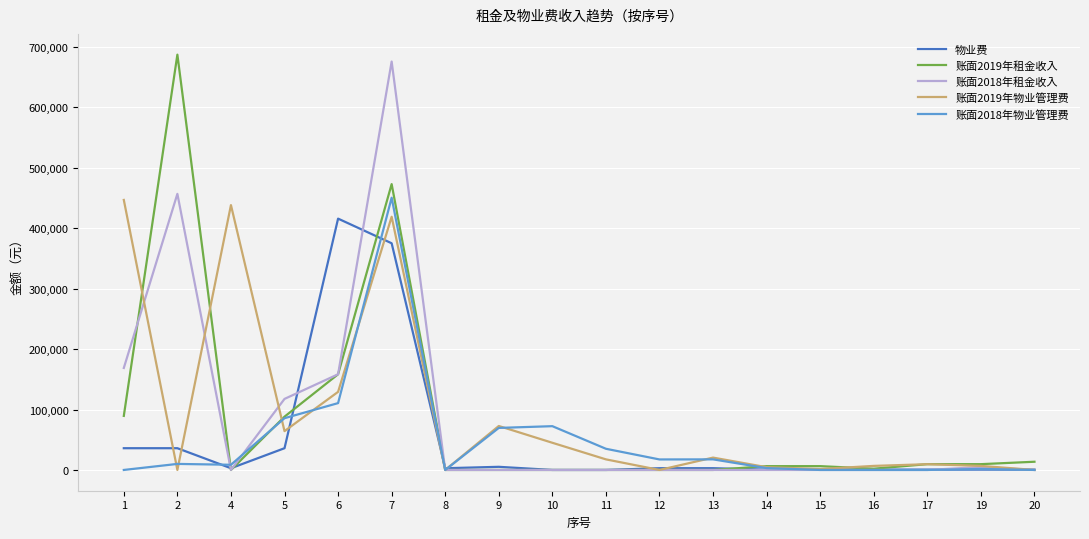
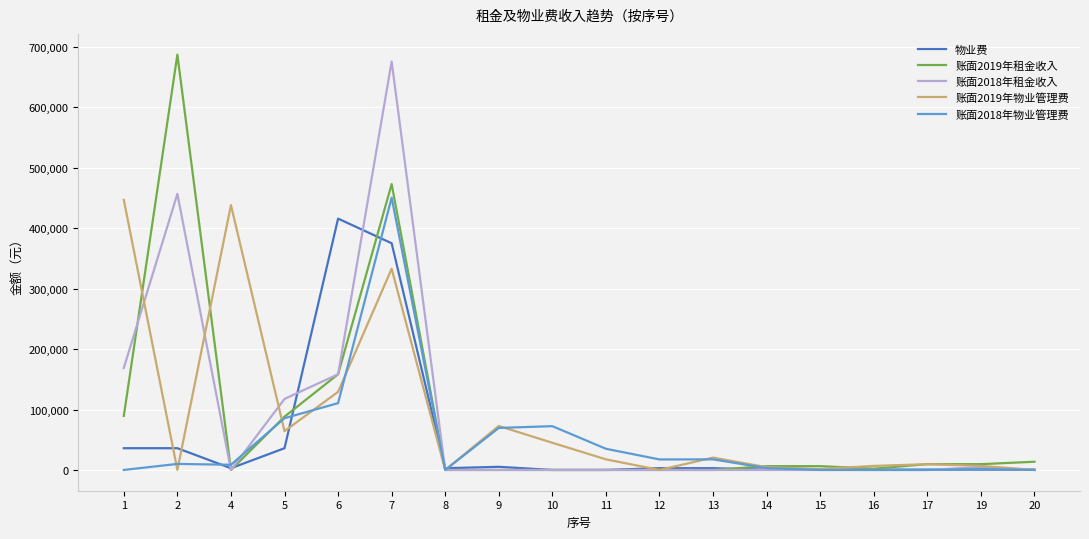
  {
    "账面2019年租金收入": {
      "1": "90,000",
      "2": "690,000",
      "7": "470,000",
      "15": "10,000",
      "20": "10,000"
    },
    "账面2018年租金收入": {
      "1": "170,000",
      "2": "460,000",
      "5": "120,000",
      "7": "680,000"
    },
    "账面2019年物业管理费": {
      "1": "450,000",
      "2": "0",
      "4": "440,000",
      "5": "60,000",
      "6": "130,000",
-     "7": "420,000",
+     "7": "330,000",
      "10": "40,000",
      "11": "20,000",
      "16": "10,000"
    }
  }
